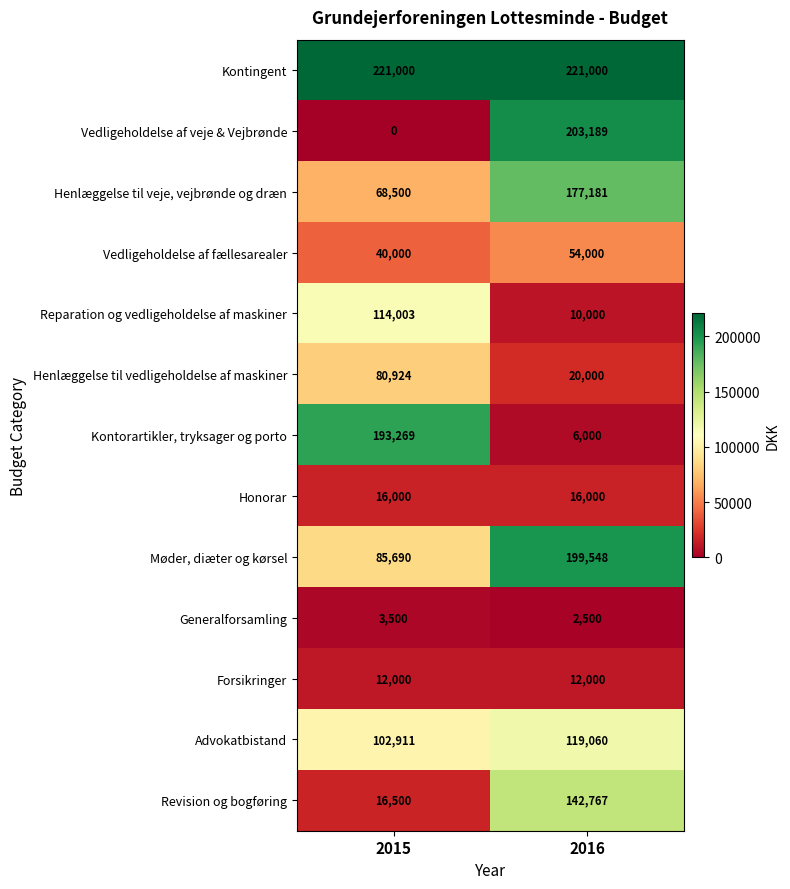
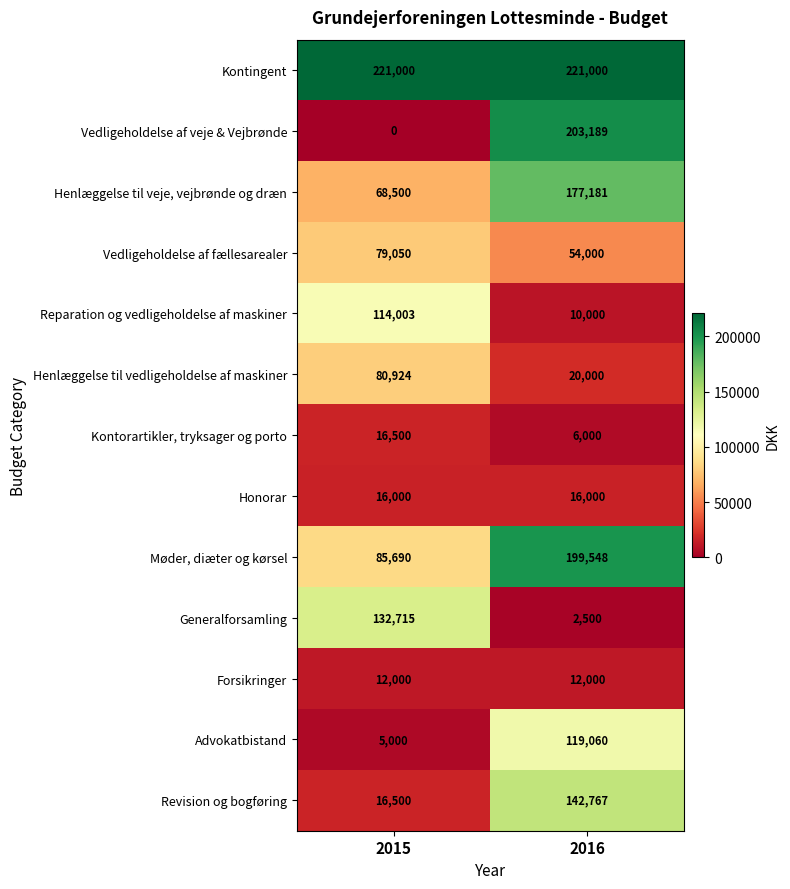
  {
    "Kontingent": {
      "2015": "221,000",
      "2016": "221,000"
    },
    "Vedligeholdelse af veje & Vejbrønde": {
      "2015": "0",
      "2016": "203,189"
    },
    "Henlæggelse til veje, vejbrønde og dræn": {
      "2015": "68,500",
      "2016": "177,181"
    },
    "Vedligeholdelse af fællesarealer": {
-     "2015": "40,000",
+     "2015": "79,050",
      "2016": "54,000"
    },
    "Reparation og vedligeholdelse af maskiner": {
      "2015": "114,003",
      "2016": "10,000"
    },
    "Henlæggelse til vedligeholdelse af maskiner": {
      "2015": "80,924",
      "2016": "20,000"
    },
    "Kontorartikler, tryksager og porto": {
-     "2015": "193,269",
+     "2015": "16,500",
      "2016": "6,000"
    },
    "Honorar": {
      "2015": "16,000",
      "2016": "16,000"
    },
    "Møder, diæter og kørsel": {
      "2015": "85,690",
      "2016": "199,548"
    },
    "Generalforsamling": {
-     "2015": "3,500",
+     "2015": "132,715",
      "2016": "2,500"
    },
    "Forsikringer": {
      "2015": "12,000",
      "2016": "12,000"
    },
    "Advokatbistand": {
-     "2015": "102,911",
+     "2015": "5,000",
      "2016": "119,060"
    },
    "Revision og bogføring": {
      "2015": "16,500",
      "2016": "142,767"
    }
  }
